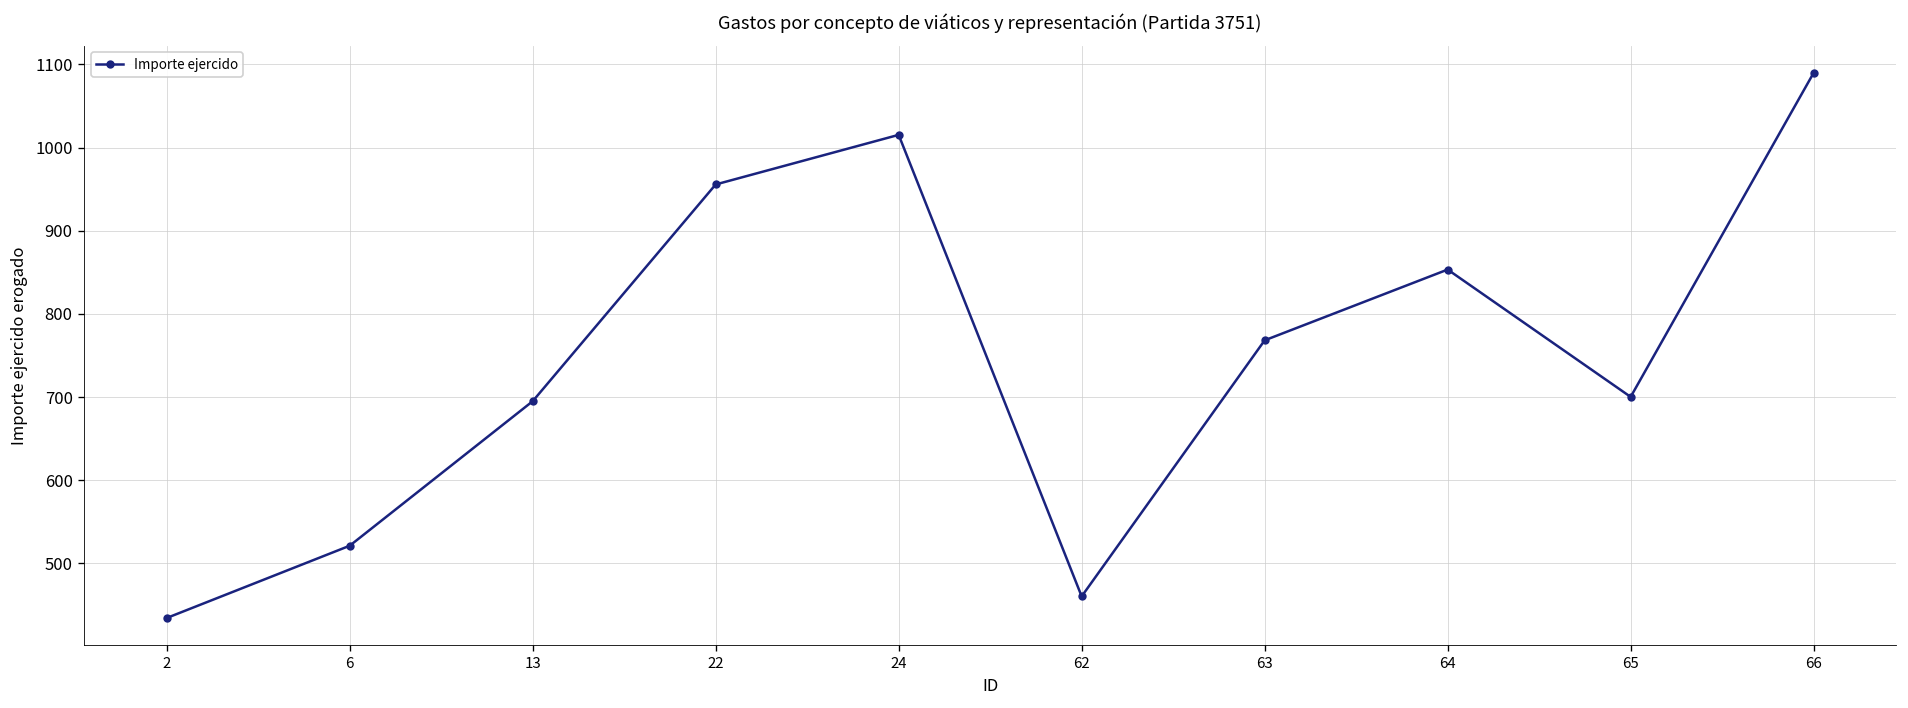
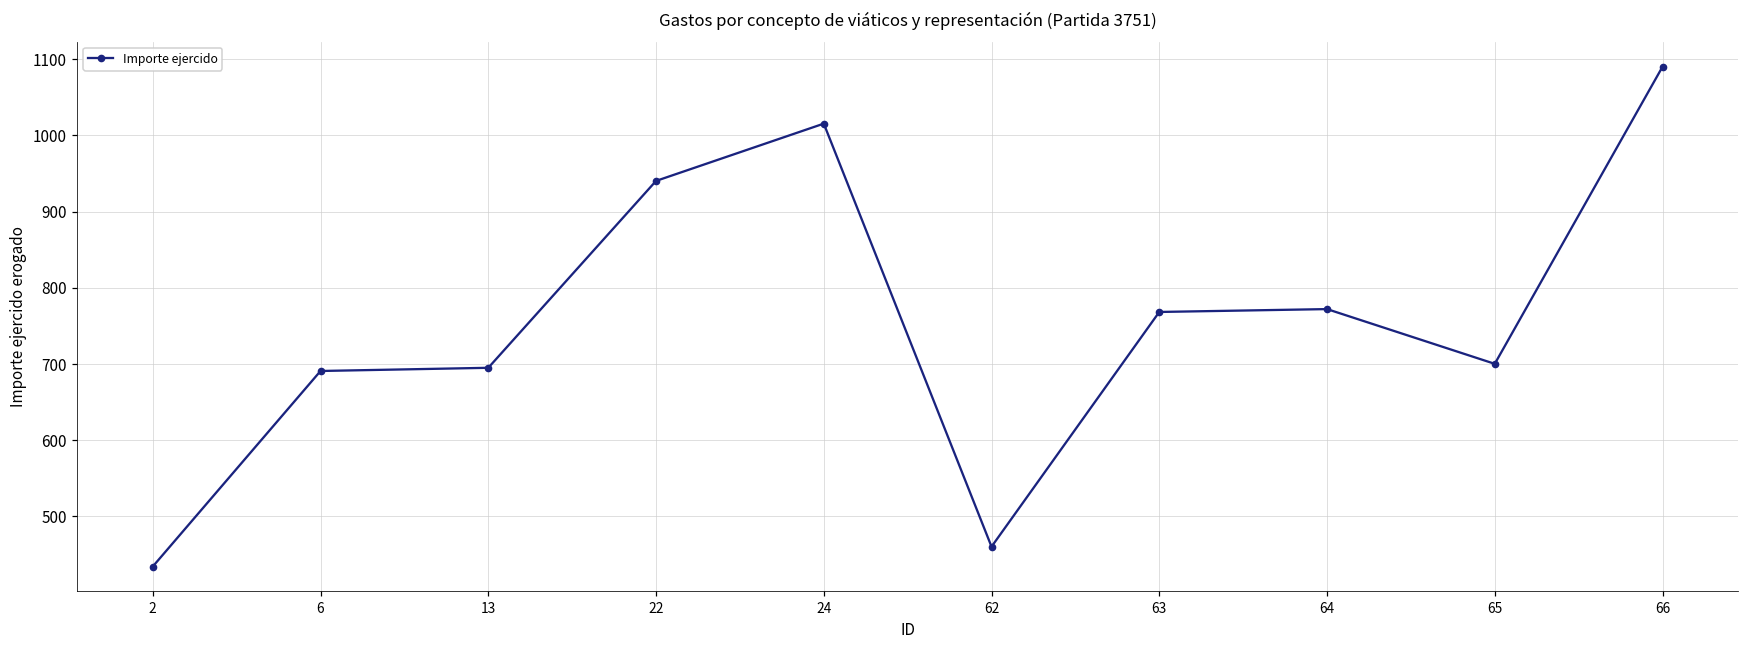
  {
    "2": 430,
-   "6": 520,
+   "6": 690,
    "13": 700,
-   "22": 960,
+   "22": 940,
    "24": 1020,
    "62": 460,
    "63": 770,
-   "64": 850,
+   "64": 770,
    "65": 700,
    "66": 1090
  }
